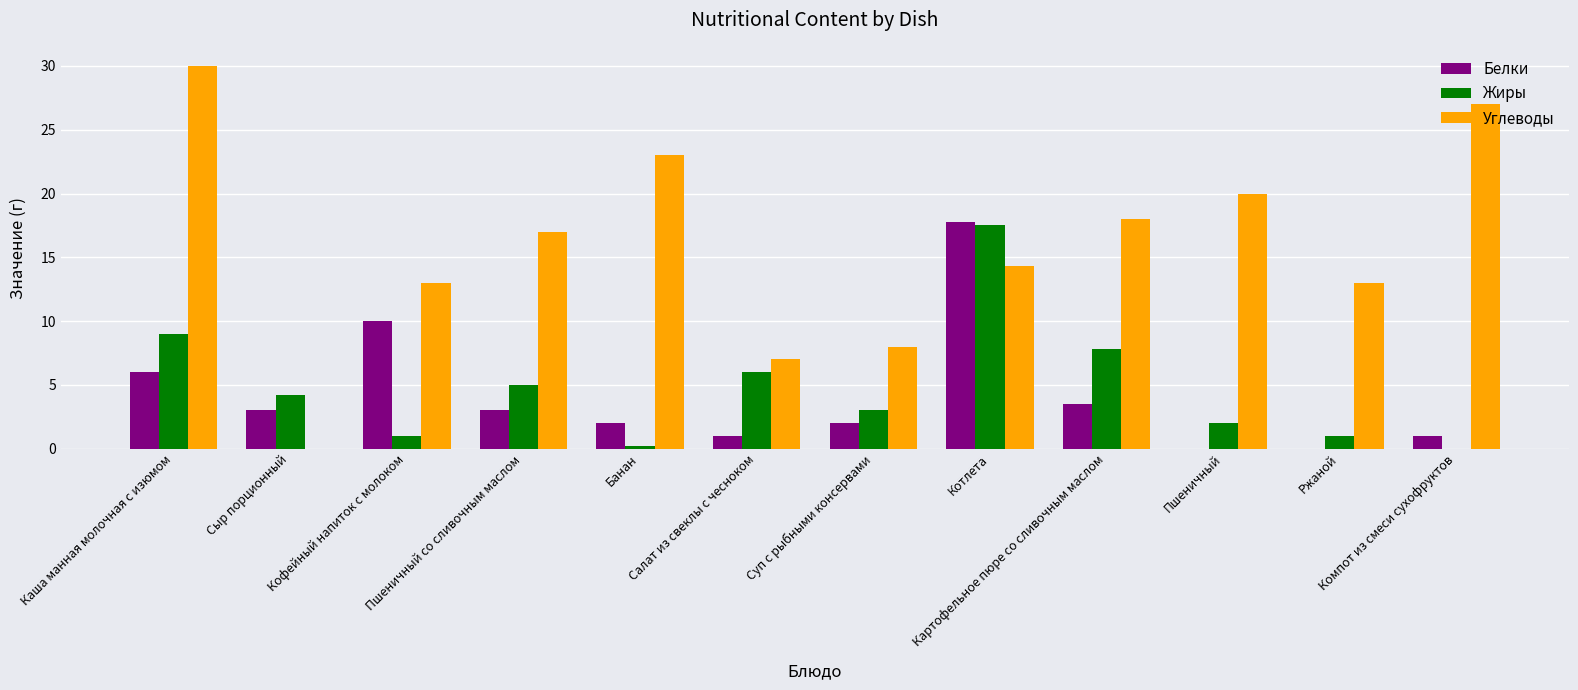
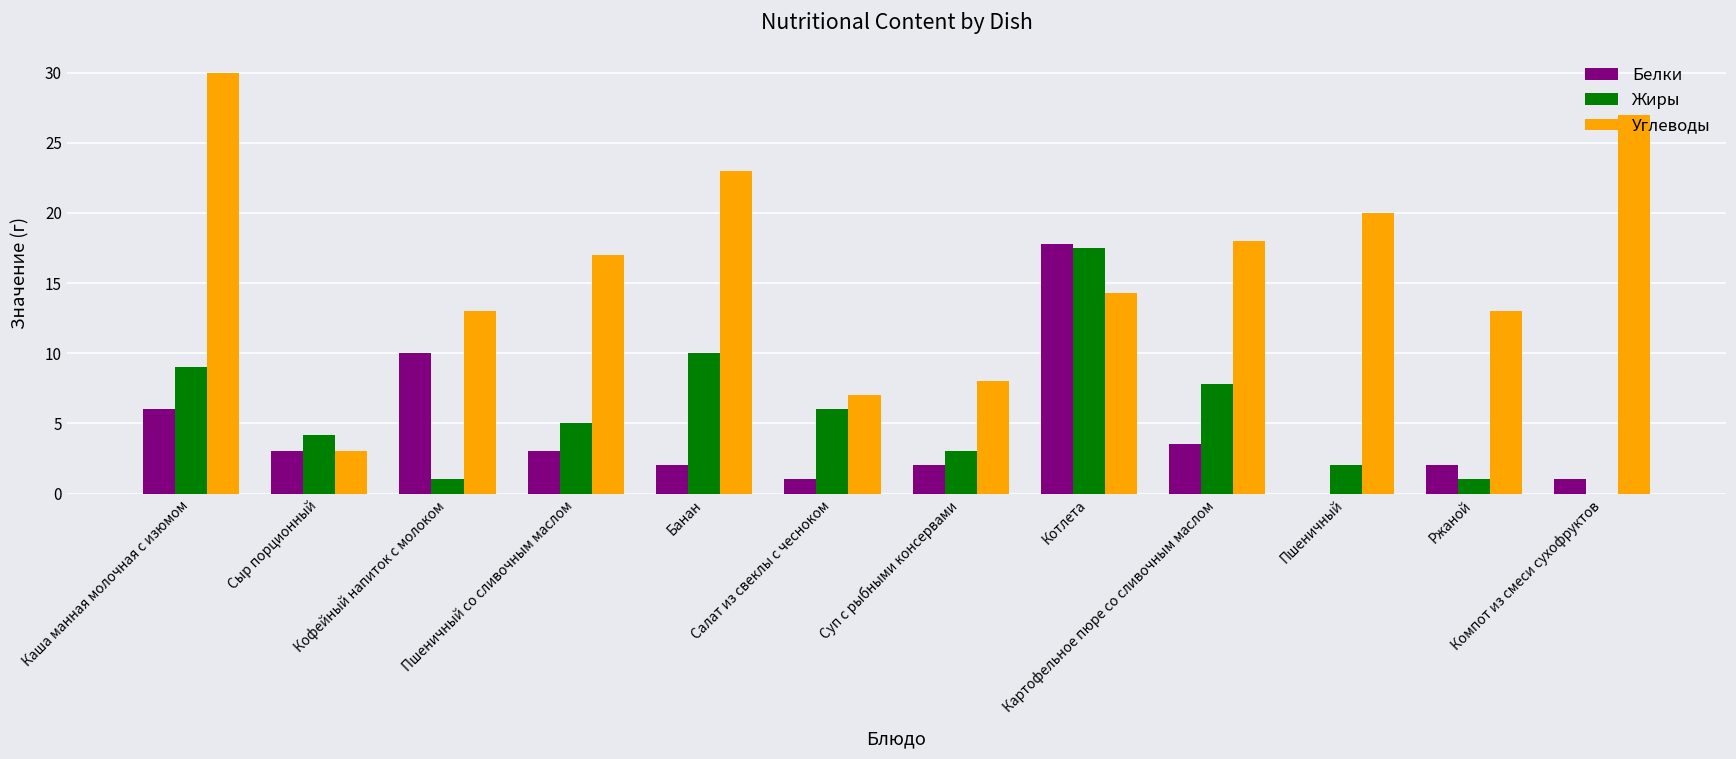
  {
    "Белки": {
      "Каша манная молочная с изюмом": 6,
      "Сыр порционный": 3,
      "Кофейный напиток с молоком": 10,
      "Пшеничный со сливочным маслом": 3,
      "Банан": 2,
      "Салат из свеклы с чесноком": 1,
      "Суп с рыбными консервами": 2,
      "Котлета": 17.8,
      "Картофельное пюре со сливочным маслом": 3.5,
      "Пшеничный": 0,
-     "Ржаной": 0,
+     "Ржаной": 2,
      "Компот из смеси сухофруктов": 1
    },
    "Жиры": {
      "Каша манная молочная с изюмом": 9.0,
      "Сыр порционный": 4.2,
      "Кофейный напиток с молоком": 1.0,
      "Пшеничный со сливочным маслом": 5.0,
-     "Банан": 0.2,
+     "Банан": 10.0,
      "Салат из свеклы с чесноком": 6.0,
      "Суп с рыбными консервами": 3.0,
      "Котлета": 17.5,
      "Картофельное пюре со сливочным маслом": 7.8,
      "Пшеничный": 2.0,
      "Ржаной": 1.0,
      "Компот из смеси сухофруктов": 0.0
    },
    "Углеводы": {
      "Каша манная молочная с изюмом": 30,
-     "Сыр порционный": 0,
+     "Сыр порционный": 3,
      "Кофейный напиток с молоком": 13,
      "Пшеничный со сливочным маслом": 17,
      "Банан": 23,
      "Салат из свеклы с чесноком": 7,
      "Суп с рыбными консервами": 8,
      "Котлета": 14.3,
      "Картофельное пюре со сливочным маслом": 18,
      "Пшеничный": 20,
      "Ржаной": 13,
      "Компот из смеси сухофруктов": 27
    }
  }
